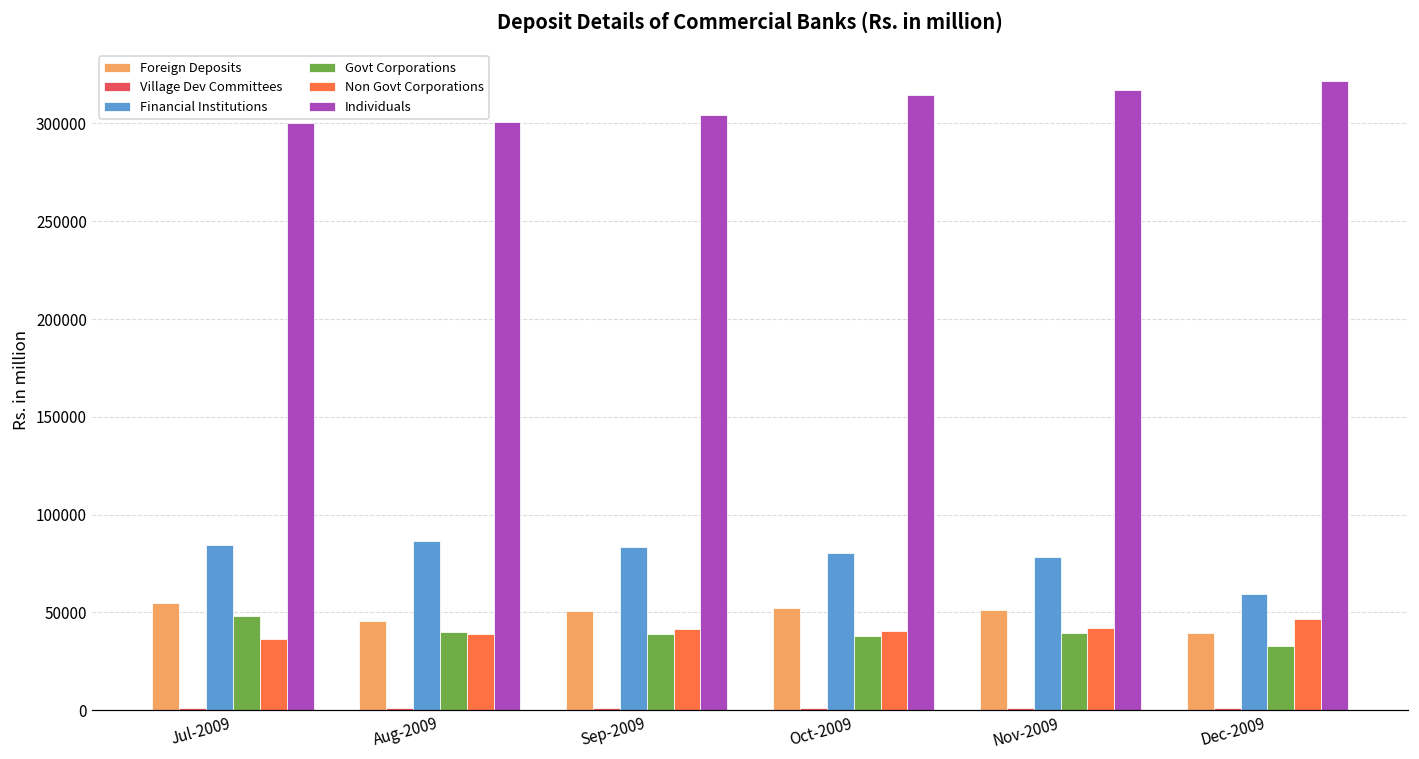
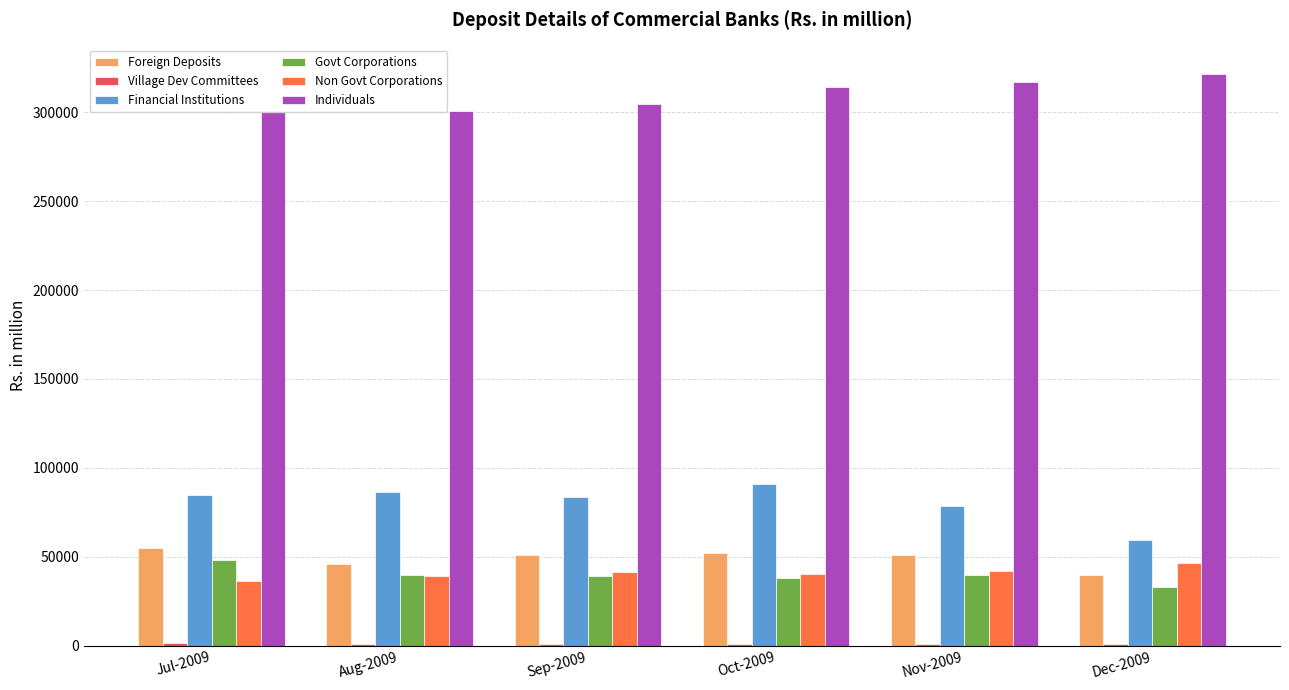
  {
    "Foreign Deposits": {
      "Jul-2009": 55000,
      "Aug-2009": 46000,
      "Sep-2009": 51000,
      "Oct-2009": 52000,
      "Nov-2009": 51000,
      "Dec-2009": 40000
    },
    "Financial Institutions": {
      "Jul-2009": 85000,
      "Aug-2009": 87000,
      "Sep-2009": 84000,
-     "Oct-2009": 80000,
+     "Oct-2009": 91000,
      "Nov-2009": 78000,
      "Dec-2009": 59000
    },
    "Govt Corporations": {
      "Jul-2009": 48000,
      "Aug-2009": 40000,
      "Sep-2009": 39000,
      "Oct-2009": 38000,
      "Nov-2009": 40000,
      "Dec-2009": 33000
    },
    "Individuals": {
      "Jul-2009": 300000,
      "Aug-2009": 301000,
      "Sep-2009": 304000,
      "Oct-2009": 314000,
      "Nov-2009": 317000,
      "Dec-2009": 322000
    }
  }
